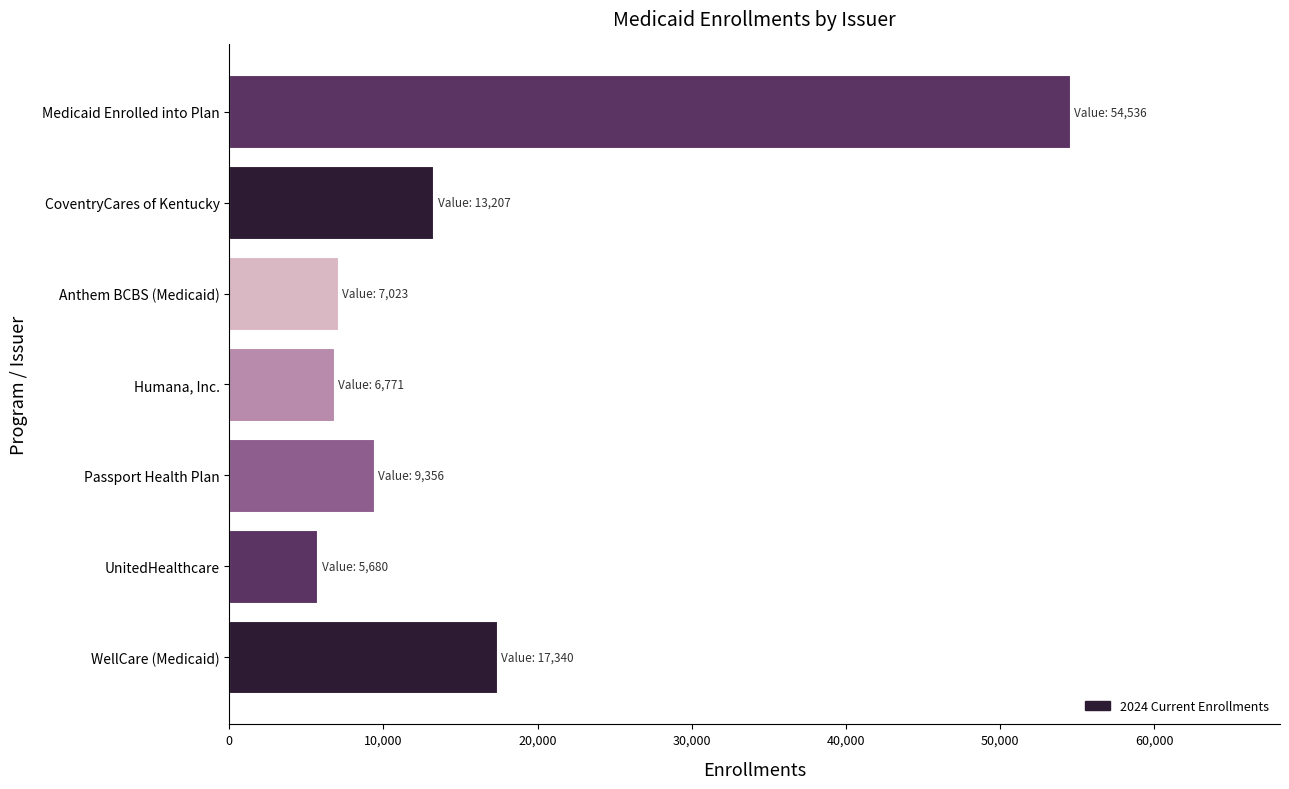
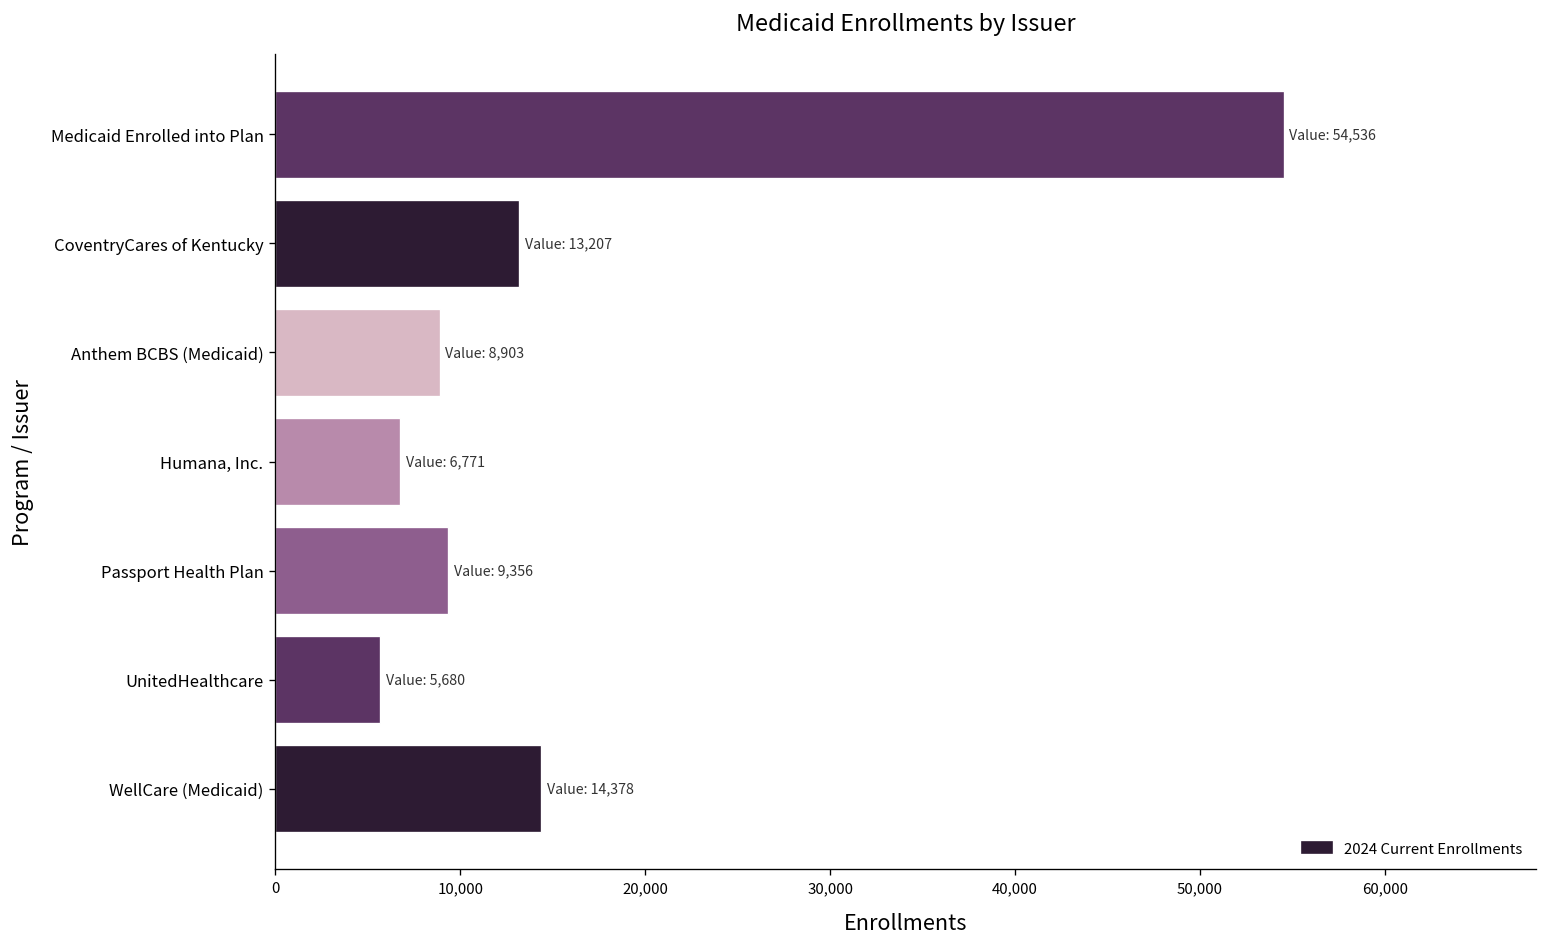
  {
    "Medicaid Enrolled into Plan": "54,536",
    "CoventryCares of Kentucky": "13,207",
-   "Anthem BCBS (Medicaid)": "7,023",
+   "Anthem BCBS (Medicaid)": "8,903",
    "Humana, Inc.": "6,771",
    "Passport Health Plan": "9,356",
    "UnitedHealthcare": "5,680",
-   "WellCare (Medicaid)": "17,340"
+   "WellCare (Medicaid)": "14,378"
  }
